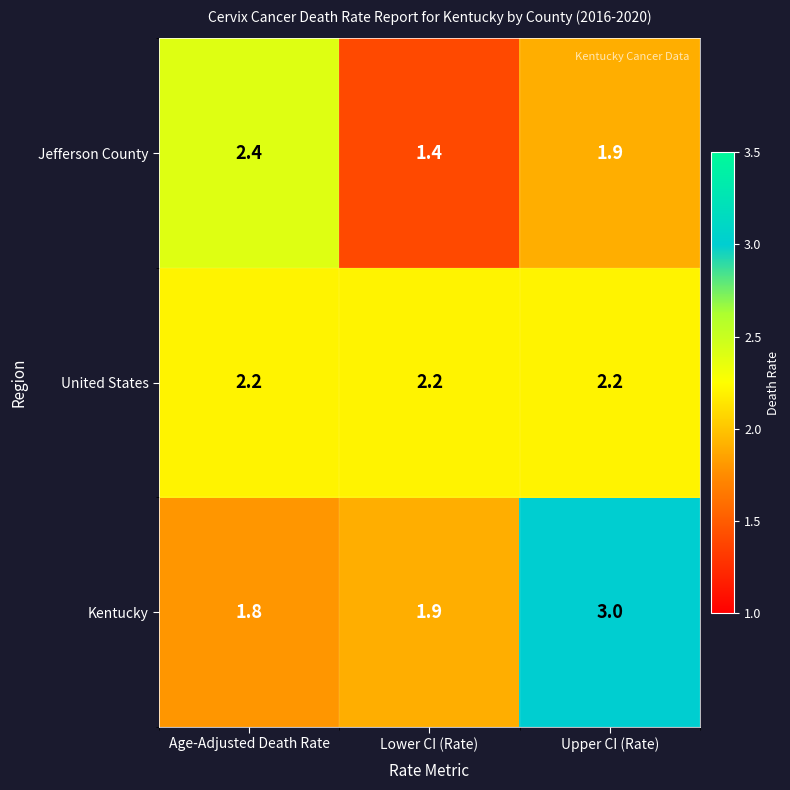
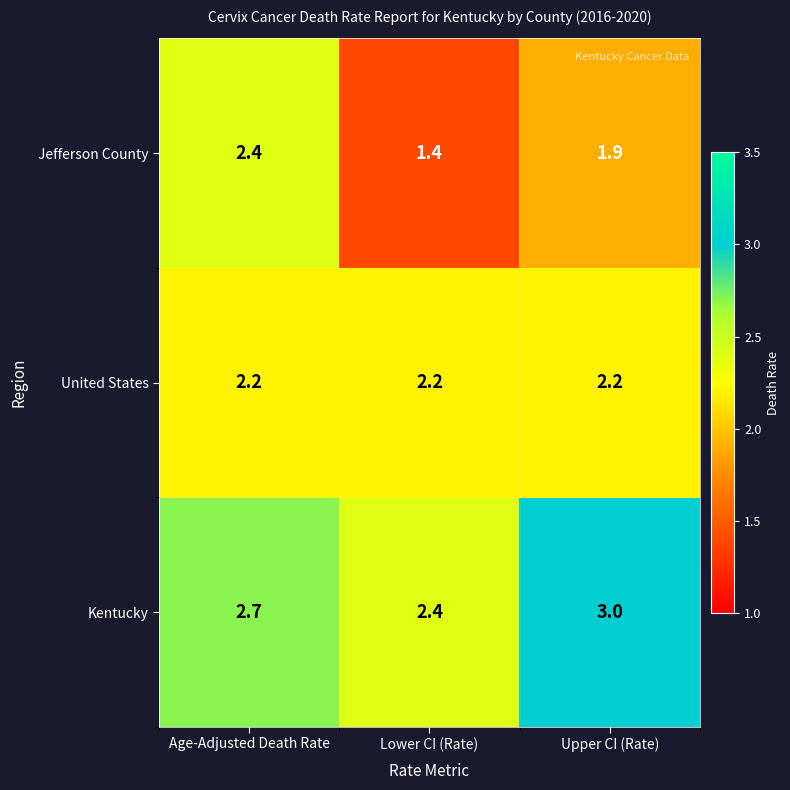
  {
    "Jefferson County": {
      "Age-Adjusted Death Rate": 2.4,
      "Lower CI (Rate)": 1.4
    },
    "United States": {
      "Age-Adjusted Death Rate": 2.2,
      "Lower CI (Rate)": 2.2,
      "Upper CI (Rate)": 2.2
    },
    "Kentucky": {
-     "Age-Adjusted Death Rate": 1.8,
-     "Lower CI (Rate)": 1.9,
+     "Age-Adjusted Death Rate": 2.7,
+     "Lower CI (Rate)": 2.4,
      "Upper CI (Rate)": 3.0
    }
  }
